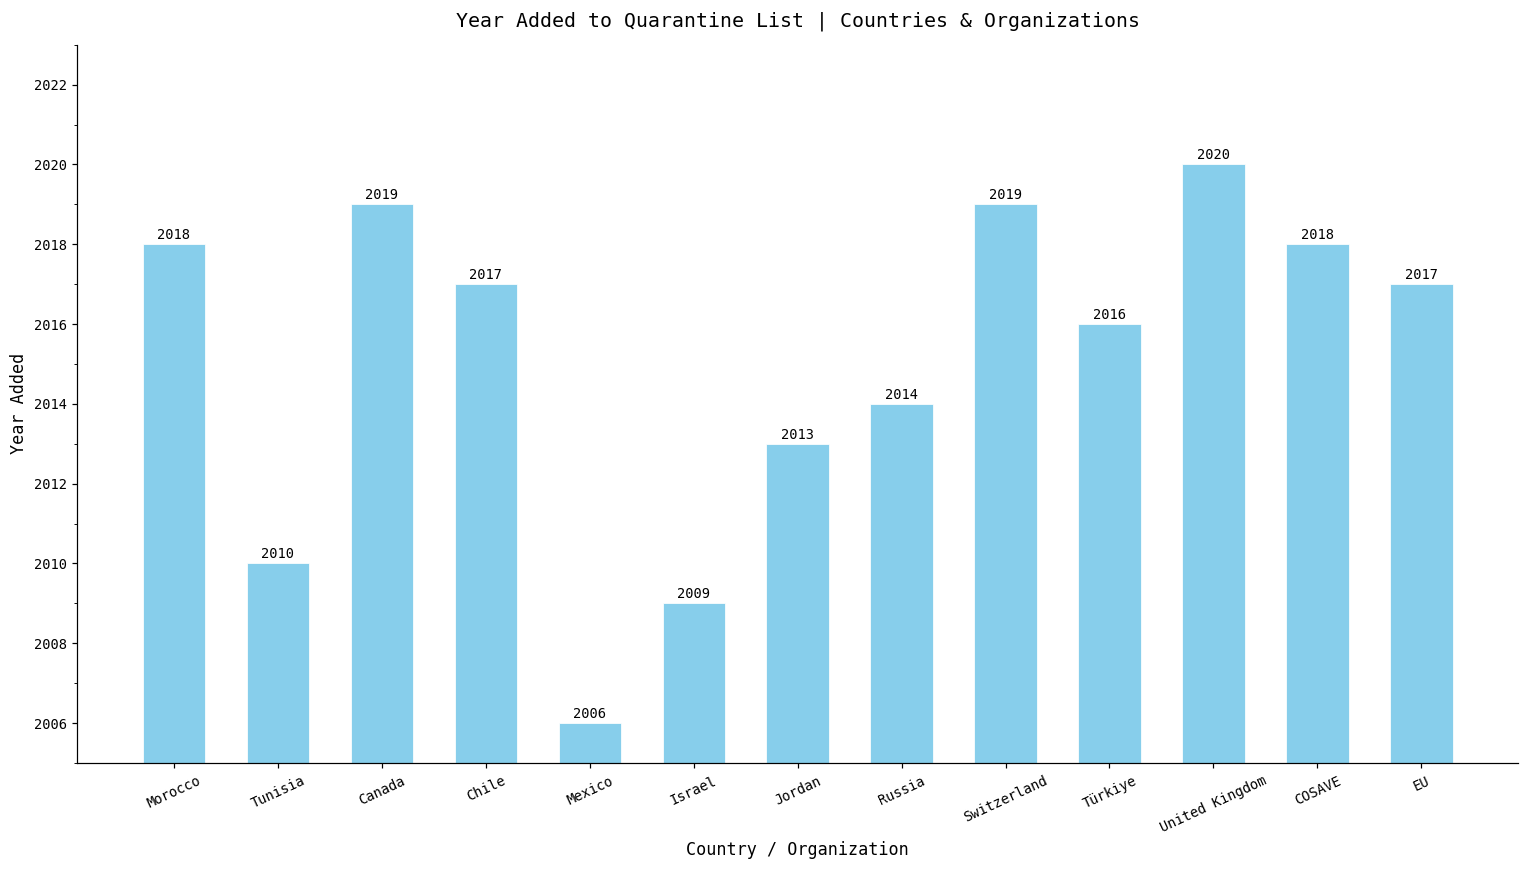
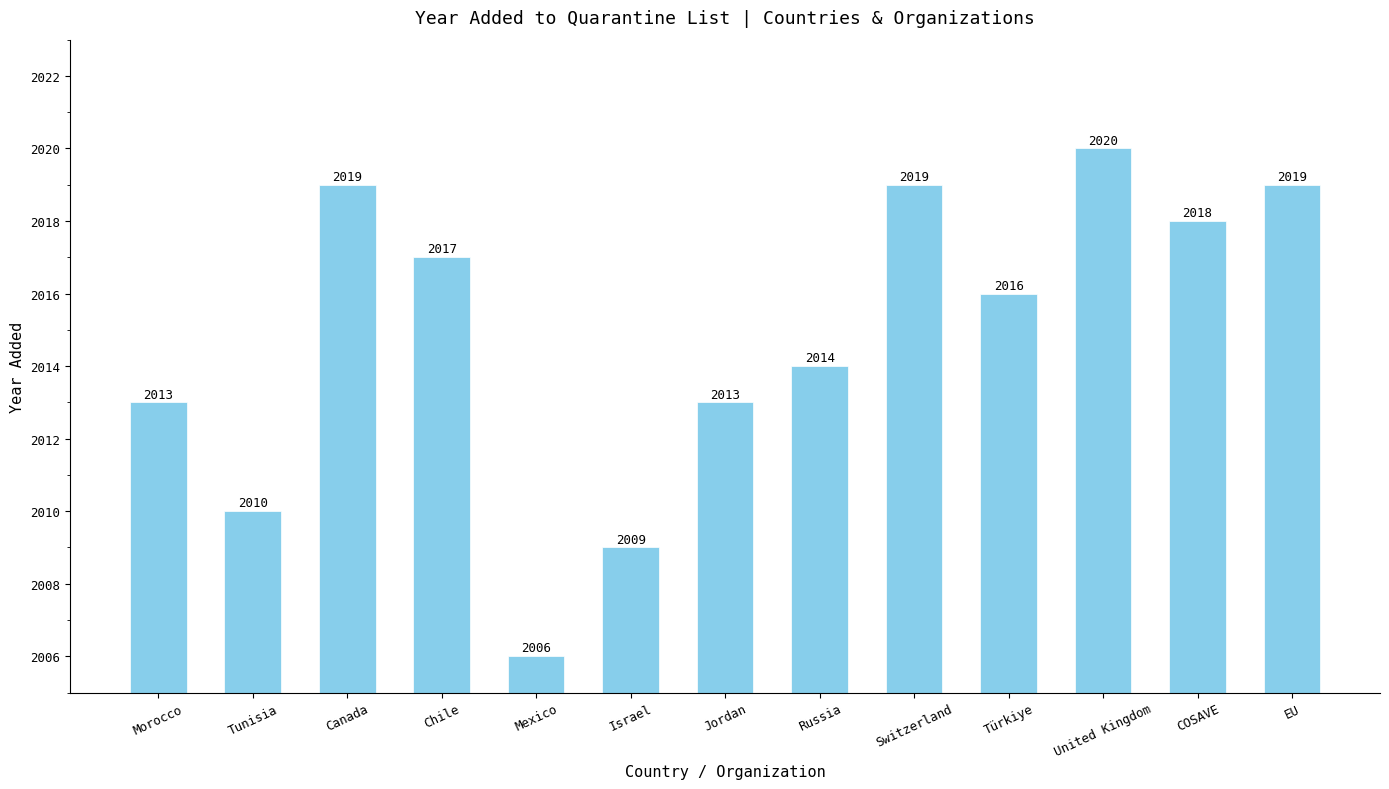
  {
-   "Morocco": 2018,
+   "Morocco": 2013,
    "Tunisia": 2010,
    "Canada": 2019,
    "Chile": 2017,
    "Mexico": 2006,
    "Israel": 2009,
    "Jordan": 2013,
    "Russia": 2014,
    "Switzerland": 2019,
    "Türkiye": 2016,
    "United Kingdom": 2020,
    "COSAVE": 2018,
-   "EU": 2017
+   "EU": 2019
  }
